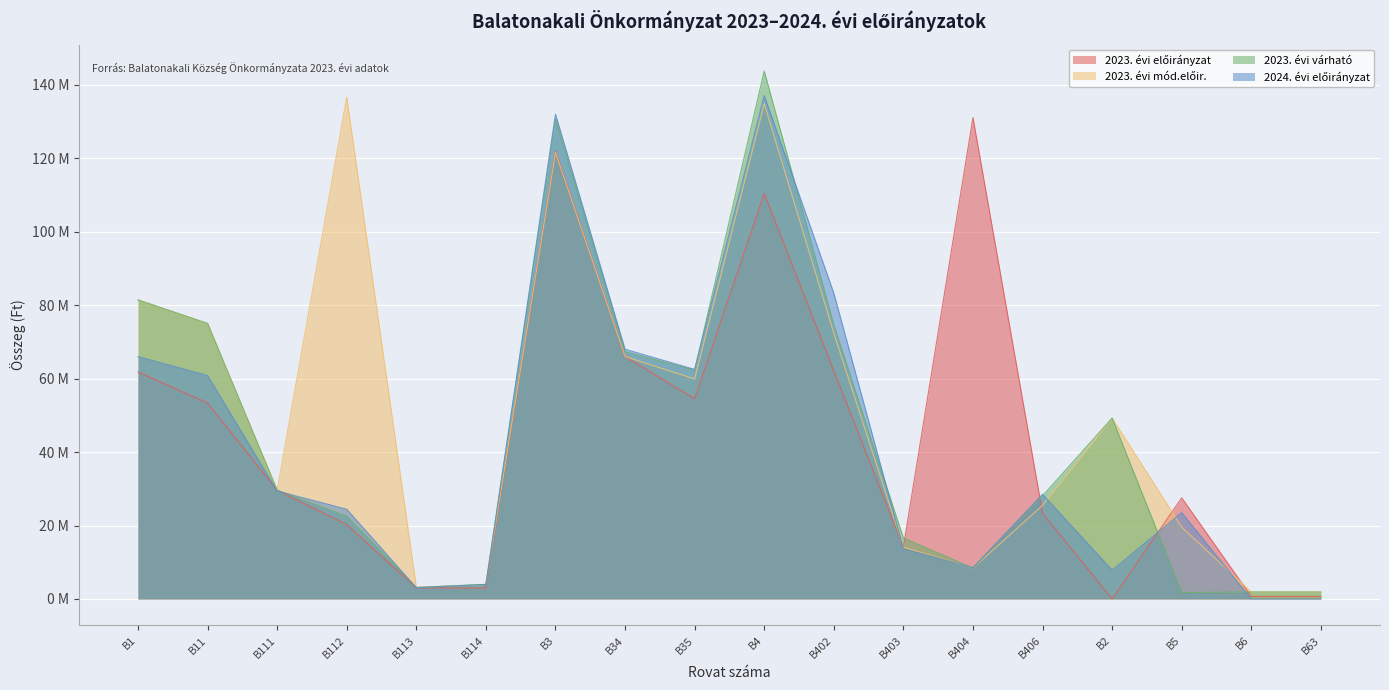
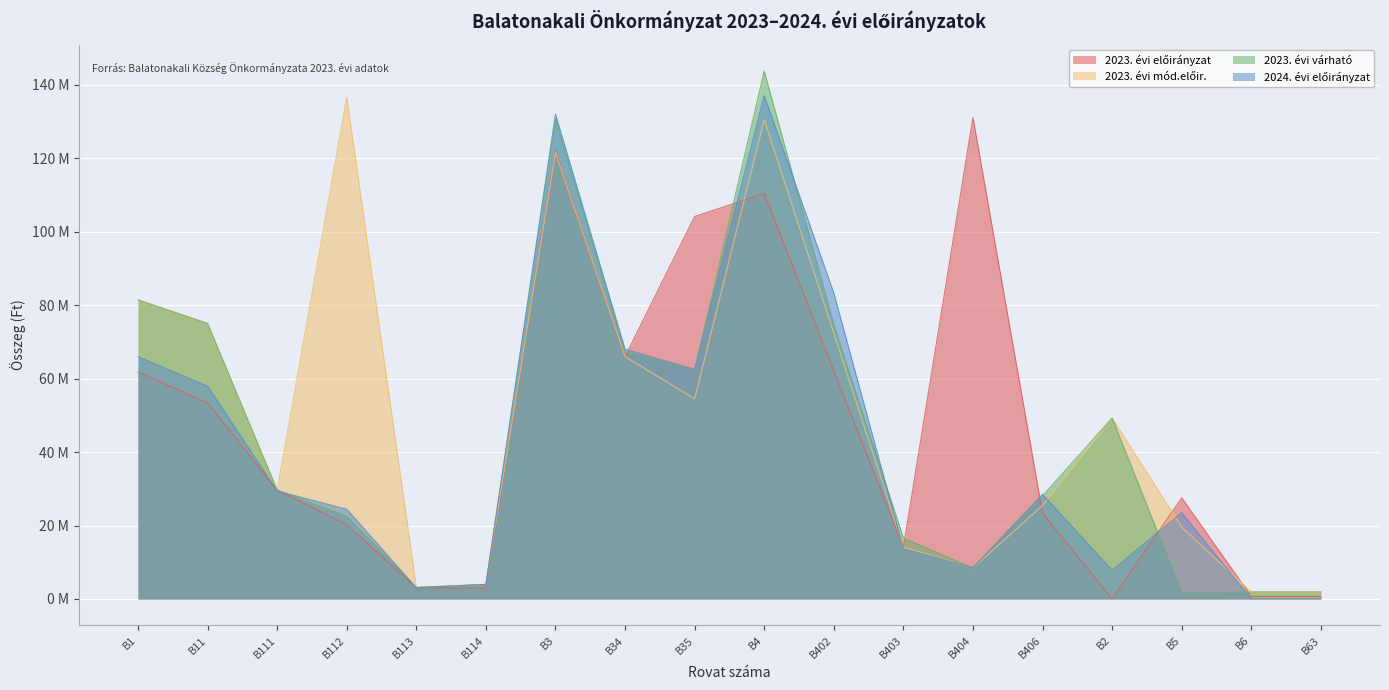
  {
    "2023. évi előirányzat": {
      "B1": 62000000,
      "B11": 53000000,
      "B112": 20000000,
      "B114": 3000000,
-     "B35": 55000000,
+     "B35": 104000000,
      "B4": 110000000,
      "B402": 62000000,
      "B404": 131000000,
      "B406": 23000000,
      "B2": 0,
      "B5": 28000000,
      "B6": 1000000,
      "B63": 1000000
    },
    "2023. évi mód.előir.": {
-     "B35": 60000000,
-     "B4": 135000000,
+     "B35": 55000000,
+     "B4": 131000000,
      "B402": 72000000,
      "B406": 25000000,
      "B5": 20000000
    },
    "2023. évi várható": {
      "B112": 22000000,
      "B3": 131000000,
      "B4": 144000000,
      "B402": 75000000,
      "B403": 17000000,
      "B5": 2000000
    },
    "2024. évi előirányzat": {
      "B1": 66000000,
-     "B11": 61000000,
+     "B11": 58000000,
      "B112": 24000000,
      "B3": 132000000,
      "B4": 137000000,
      "B402": 83000000,
      "B2": 8000000,
      "B5": 24000000,
      "B6": 0,
      "B63": 0
    }
  }
